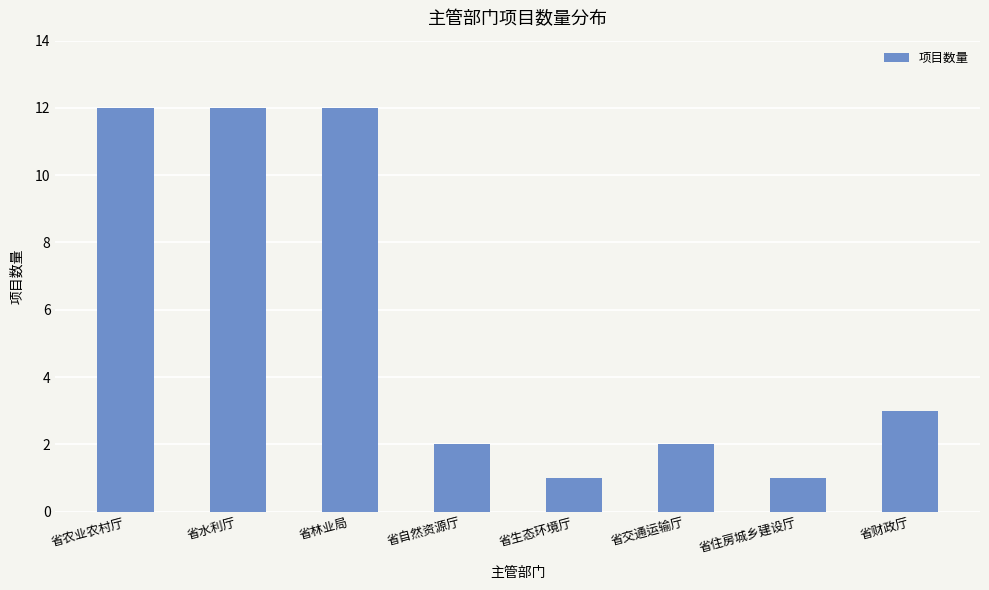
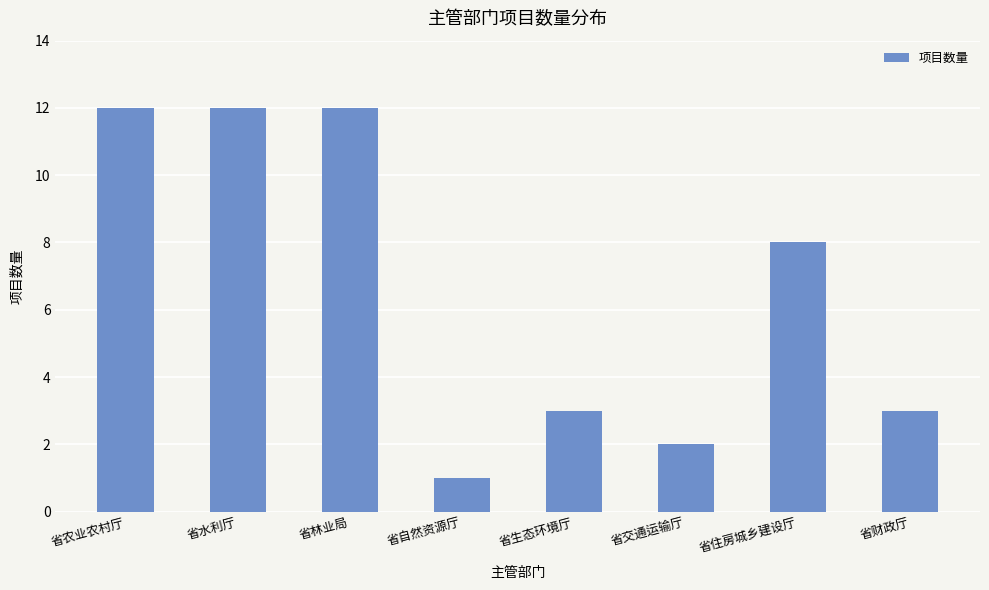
  {
    "省农业农村厅": 12,
    "省水利厅": 12,
    "省林业局": 12,
-   "省自然资源厅": 2,
-   "省生态环境厅": 1,
+   "省自然资源厅": 1,
+   "省生态环境厅": 3,
    "省交通运输厅": 2,
-   "省住房城乡建设厅": 1,
+   "省住房城乡建设厅": 8,
    "省财政厅": 3
  }
